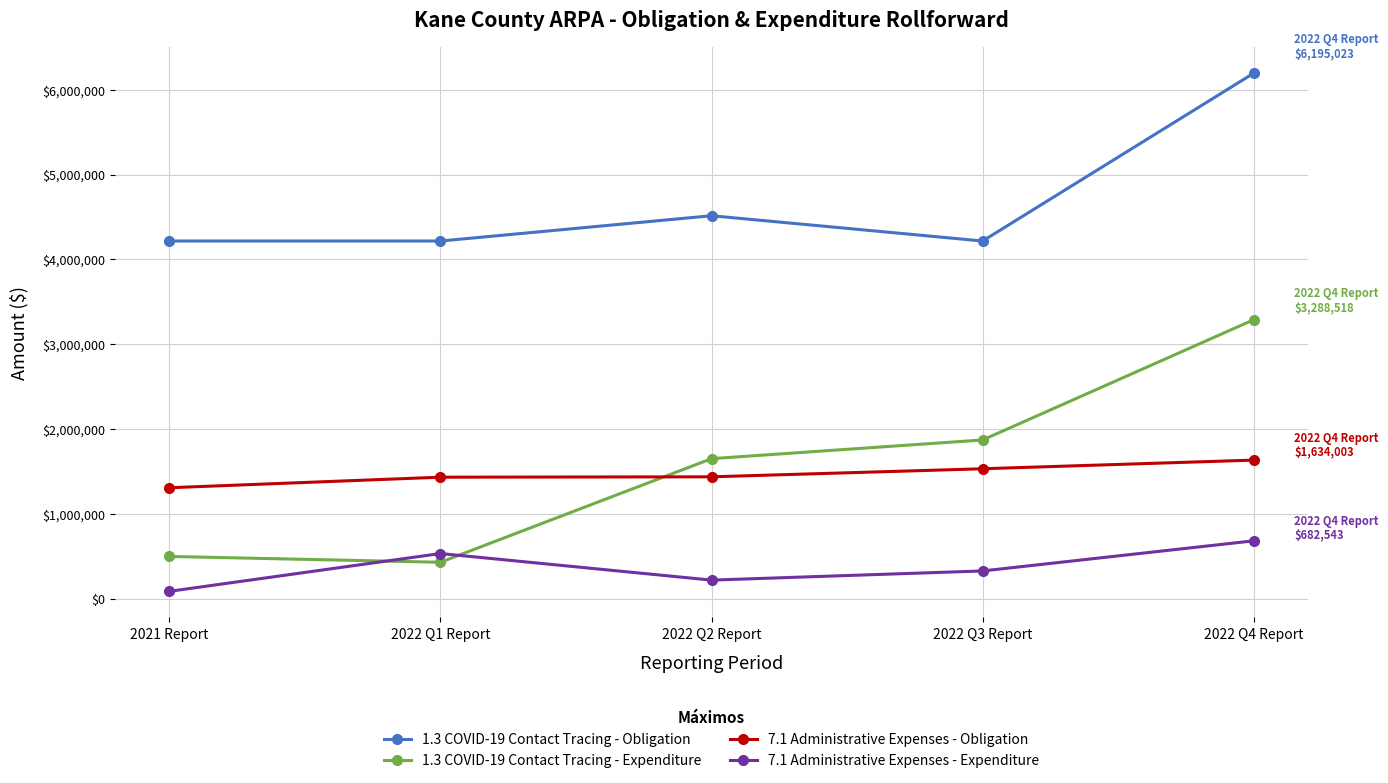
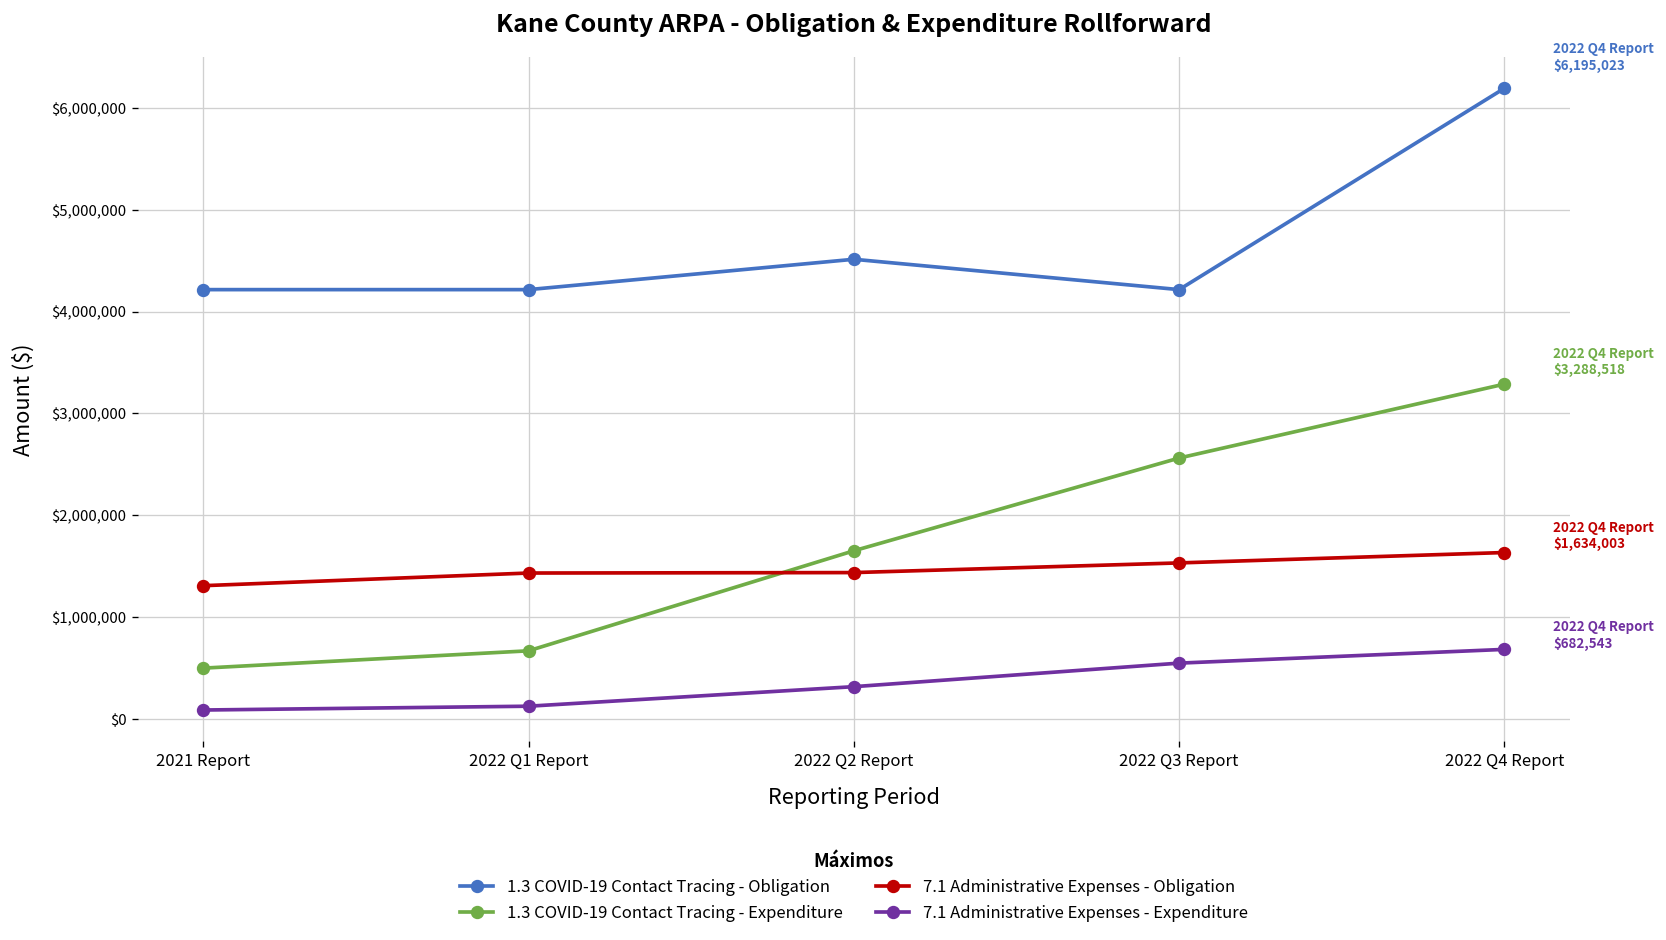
  {
    "1.3 COVID-19 Contact Tracing - Obligation": {
      "2021 Report": "$4,200,000",
      "2022 Q1 Report": "$4,200,000",
      "2022 Q2 Report": "$4,500,000",
      "2022 Q3 Report": "$4,200,000",
      "2022 Q4 Report": "$6,200,000"
    },
    "1.3 COVID-19 Contact Tracing - Expenditure": {
      "2021 Report": "$500,000",
-     "2022 Q1 Report": "$400,000",
+     "2022 Q1 Report": "$700,000",
      "2022 Q2 Report": "$1,700,000",
-     "2022 Q3 Report": "$1,900,000",
+     "2022 Q3 Report": "$2,600,000",
      "2022 Q4 Report": "$3,300,000"
    },
    "7.1 Administrative Expenses - Obligation": {
      "2021 Report": "$1,300,000",
      "2022 Q1 Report": "$1,400,000",
      "2022 Q2 Report": "$1,400,000",
      "2022 Q3 Report": "$1,500,000",
      "2022 Q4 Report": "$1,600,000"
    },
    "7.1 Administrative Expenses - Expenditure": {
      "2021 Report": "$100,000",
-     "2022 Q1 Report": "$500,000",
-     "2022 Q2 Report": "$200,000",
-     "2022 Q3 Report": "$300,000",
+     "2022 Q1 Report": "$100,000",
+     "2022 Q2 Report": "$300,000",
+     "2022 Q3 Report": "$500,000",
      "2022 Q4 Report": "$700,000"
    }
  }
